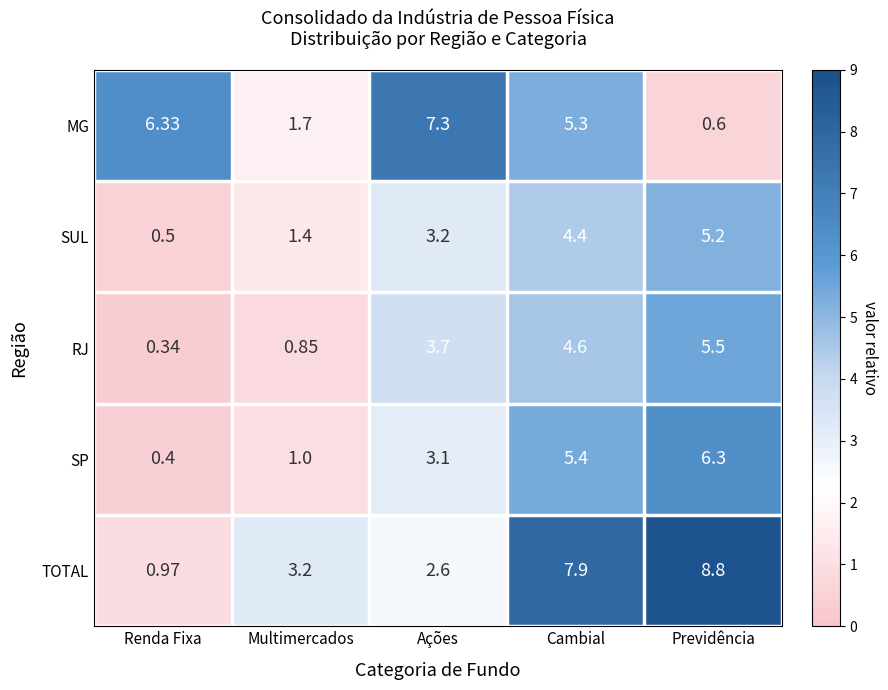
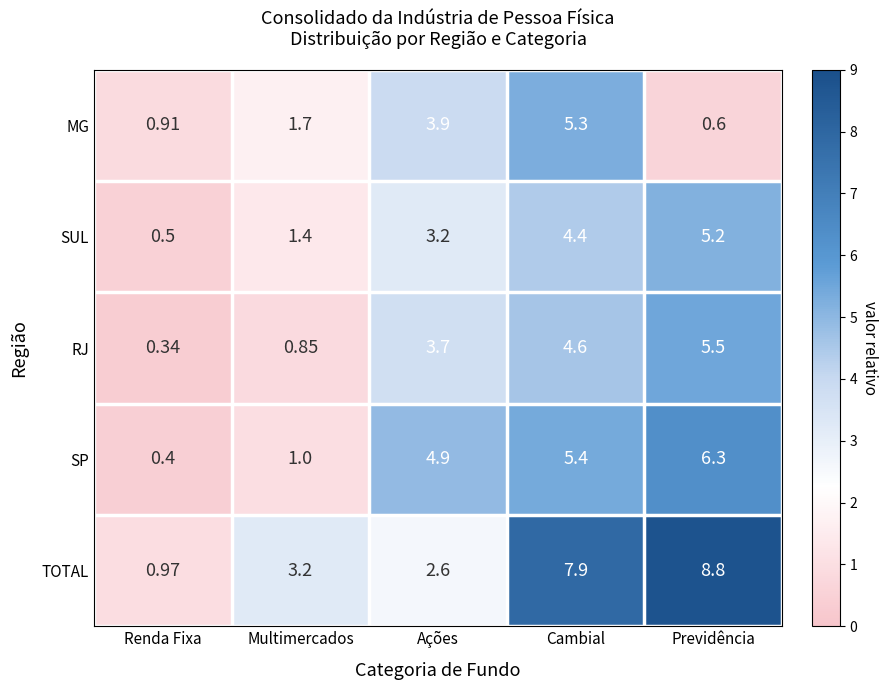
  {
    "MG": {
-     "Renda Fixa": 6.33,
+     "Renda Fixa": 0.91,
      "Multimercados": 1.7,
-     "Ações": 7.3,
+     "Ações": 3.9,
      "Cambial": 5.3,
      "Previdência": 0.6
    },
    "SUL": {
      "Renda Fixa": 0.5,
      "Multimercados": 1.4,
      "Ações": 3.2,
      "Cambial": 4.4,
      "Previdência": 5.2
    },
    "RJ": {
      "Renda Fixa": 0.34,
      "Multimercados": 0.85,
      "Cambial": 4.6,
      "Previdência": 5.5
    },
    "SP": {
      "Renda Fixa": 0.4,
      "Multimercados": 1.0,
-     "Ações": 3.1,
+     "Ações": 4.9,
      "Cambial": 5.4,
      "Previdência": 6.3
    },
    "TOTAL": {
      "Renda Fixa": 0.97,
      "Multimercados": 3.2,
      "Ações": 2.6,
      "Cambial": 7.9,
      "Previdência": 8.8
    }
  }
